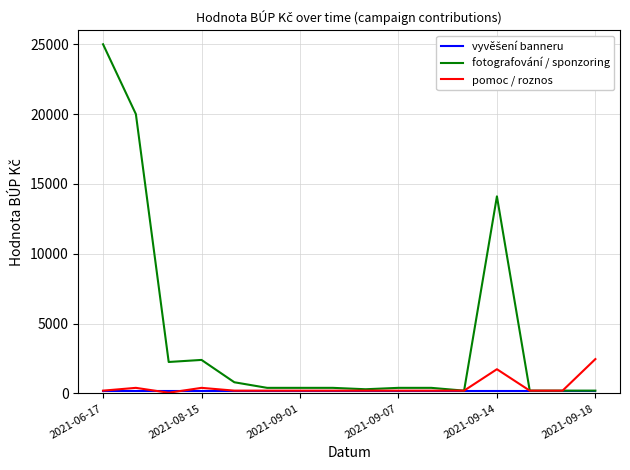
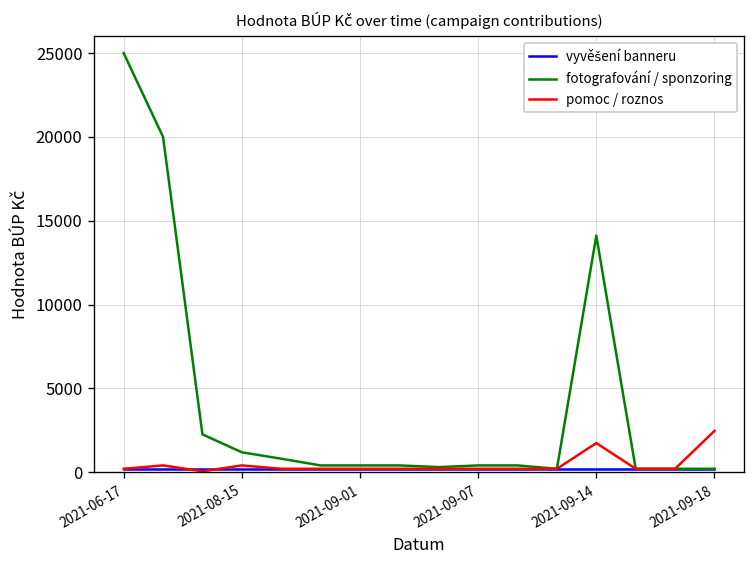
  {
    "vyvěšení banneru": {
      "2021-08-15": 200,
      "2021-09-14": 200
    },
    "fotografování / sponzoring": {
      "2021-06-17": 25000,
-     "2021-08-15": 2400,
+     "2021-08-15": 1200,
      "2021-09-01": 400,
      "2021-09-07": 400,
      "2021-09-14": 14100
    },
    "pomoc / roznos": {
      "2021-08-15": 400,
      "2021-09-14": 1700,
      "2021-09-18": 2500
    }
  }
